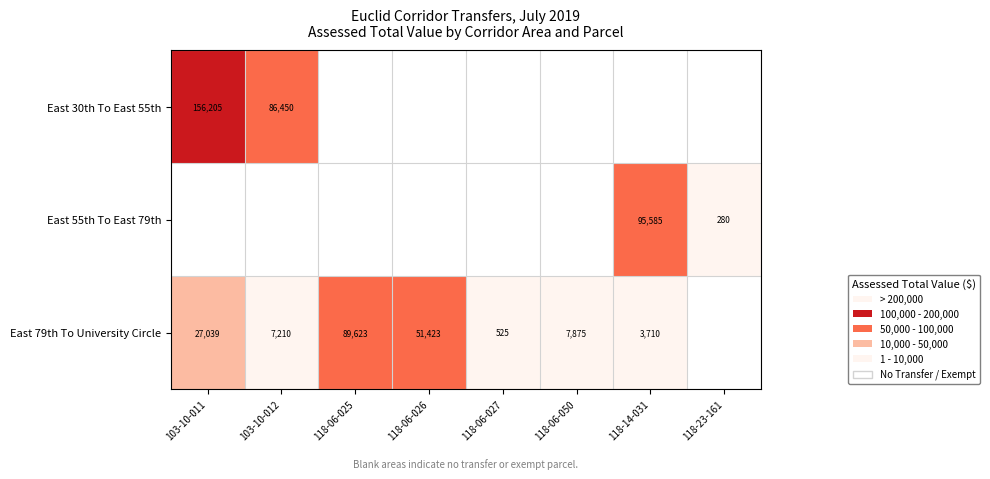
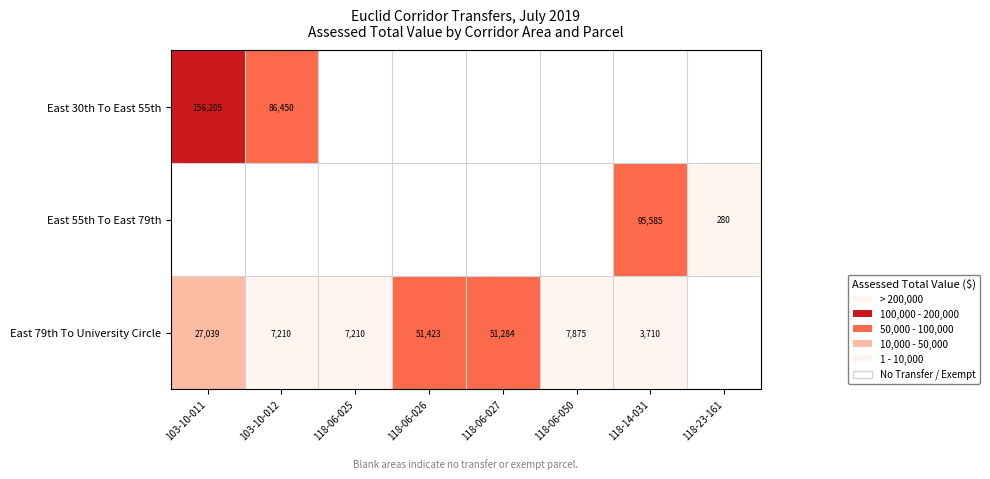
  {
    "East 30th To East 55th": {
      "103-10-011": "156,205",
      "103-10-012": "86,450"
    },
    "East 55th To East 79th": {
      "118-14-031": "95,585",
      "118-23-161": "280"
    },
    "East 79th To University Circle": {
      "103-10-011": "27,039",
      "103-10-012": "7,210",
-     "118-06-025": "89,623",
+     "118-06-025": "7,210",
      "118-06-026": "51,423",
-     "118-06-027": "525",
+     "118-06-027": "51,284",
      "118-06-050": "7,875",
      "118-14-031": "3,710"
    }
  }
